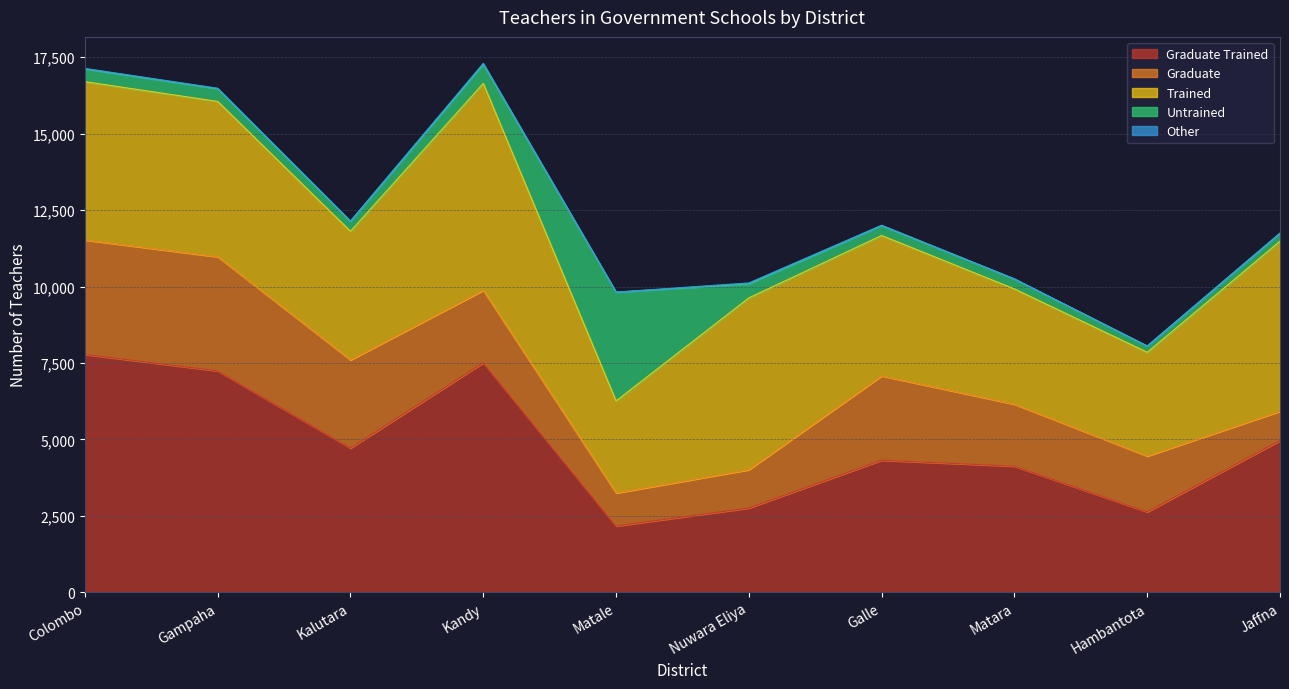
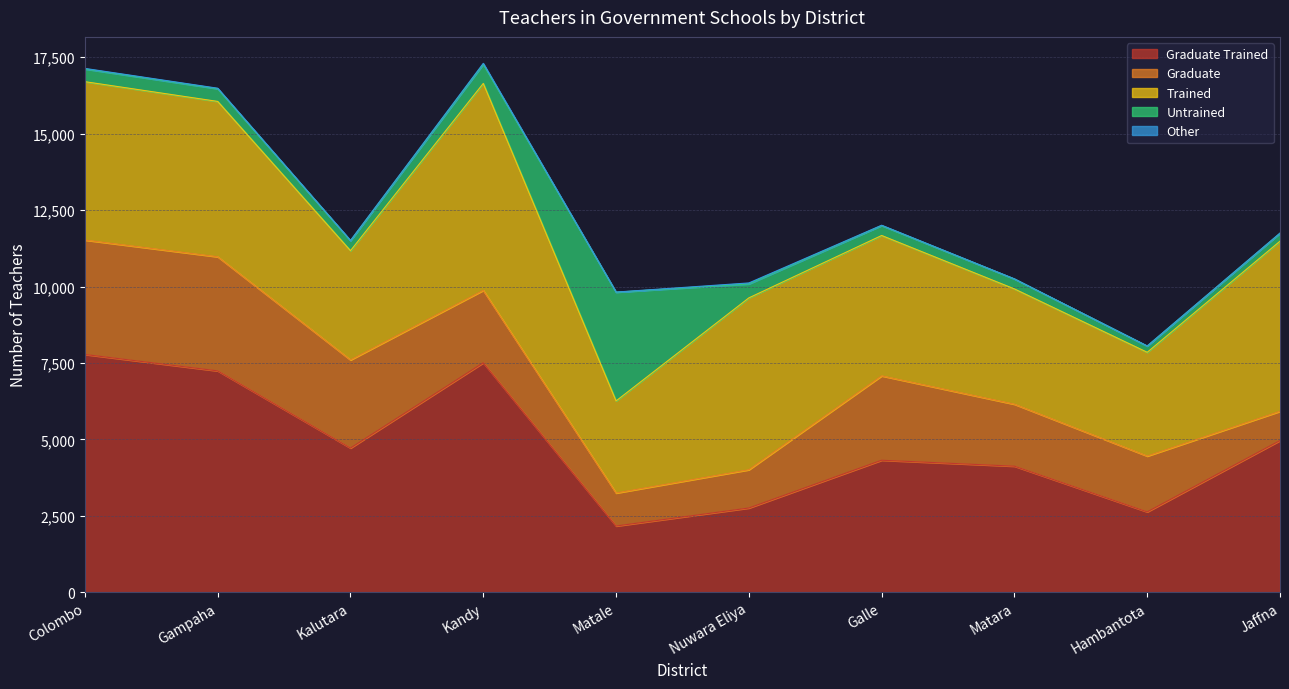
  {
    "Graduate Trained": {
      "Colombo": "7,800",
      "Gampaha": "7,200",
      "Kalutara": "4,700",
      "Kandy": "7,500",
      "Matale": "2,200",
      "Nuwara Eliya": "2,800",
      "Galle": "4,300",
      "Matara": "4,100",
      "Hambantota": "2,600",
      "Jaffna": "5,000"
    },
    "Graduate": {
      "Colombo": "3,700",
      "Gampaha": "3,700",
      "Kalutara": "2,900",
      "Kandy": "2,400",
      "Matale": "1,100",
      "Nuwara Eliya": "1,300",
      "Galle": "2,800",
      "Matara": "2,000",
      "Hambantota": "1,800",
      "Jaffna": "1,000"
    },
    "Trained": {
      "Colombo": "5,200",
      "Gampaha": "5,100",
-     "Kalutara": "4,200",
+     "Kalutara": "3,600",
      "Kandy": "6,800",
      "Matale": "3,000",
      "Nuwara Eliya": "5,600",
      "Galle": "4,600",
      "Matara": "3,800",
      "Hambantota": "3,400",
      "Jaffna": "5,600"
    }
  }
